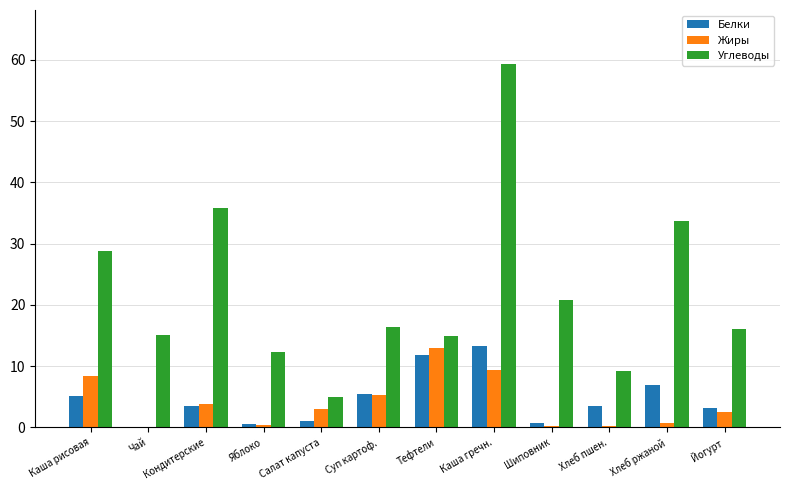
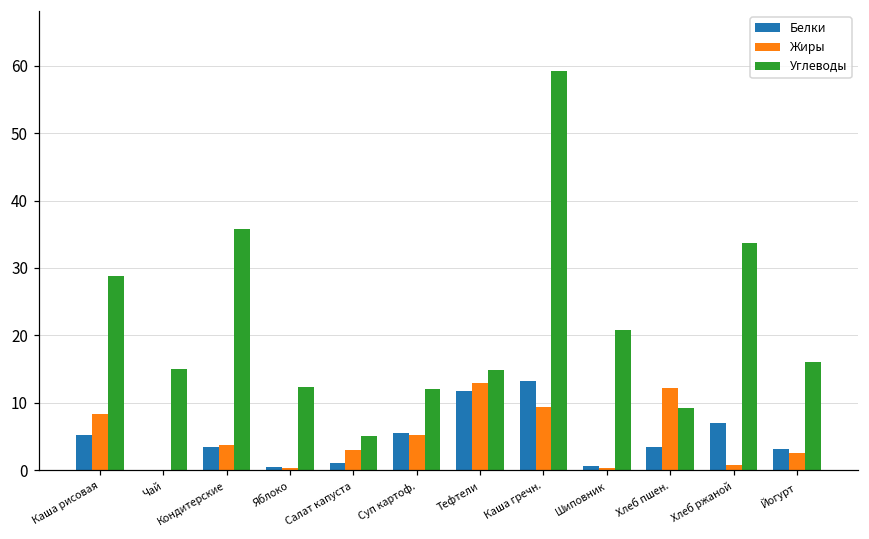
  {
    "Белки": {
      "Каша рисовая": 5,
      "Кондитерские": 3,
      "Яблоко": 0,
      "Салат капуста": 1,
      "Суп картоф.": 5,
      "Тефтели": 12,
      "Каша гречн.": 13,
      "Шиповник": 1,
      "Хлеб пшен.": 4,
      "Хлеб ржаной": 7,
      "Йогурт": 3
    },
    "Жиры": {
      "Каша рисовая": 8,
      "Кондитерские": 4,
      "Салат капуста": 3,
      "Суп картоф.": 5,
      "Тефтели": 13,
      "Каша гречн.": 9,
-     "Хлеб пшен.": 0,
+     "Хлеб пшен.": 12,
      "Хлеб ржаной": 1,
      "Йогурт": 3
    },
    "Углеводы": {
      "Каша рисовая": 29,
      "Чай": 15,
      "Кондитерские": 36,
      "Яблоко": 12,
      "Салат капуста": 5,
-     "Суп картоф.": 16,
+     "Суп картоф.": 12,
      "Тефтели": 15,
      "Каша гречн.": 59,
      "Шиповник": 21,
      "Хлеб пшен.": 9,
      "Хлеб ржаной": 34,
      "Йогурт": 16
    }
  }
